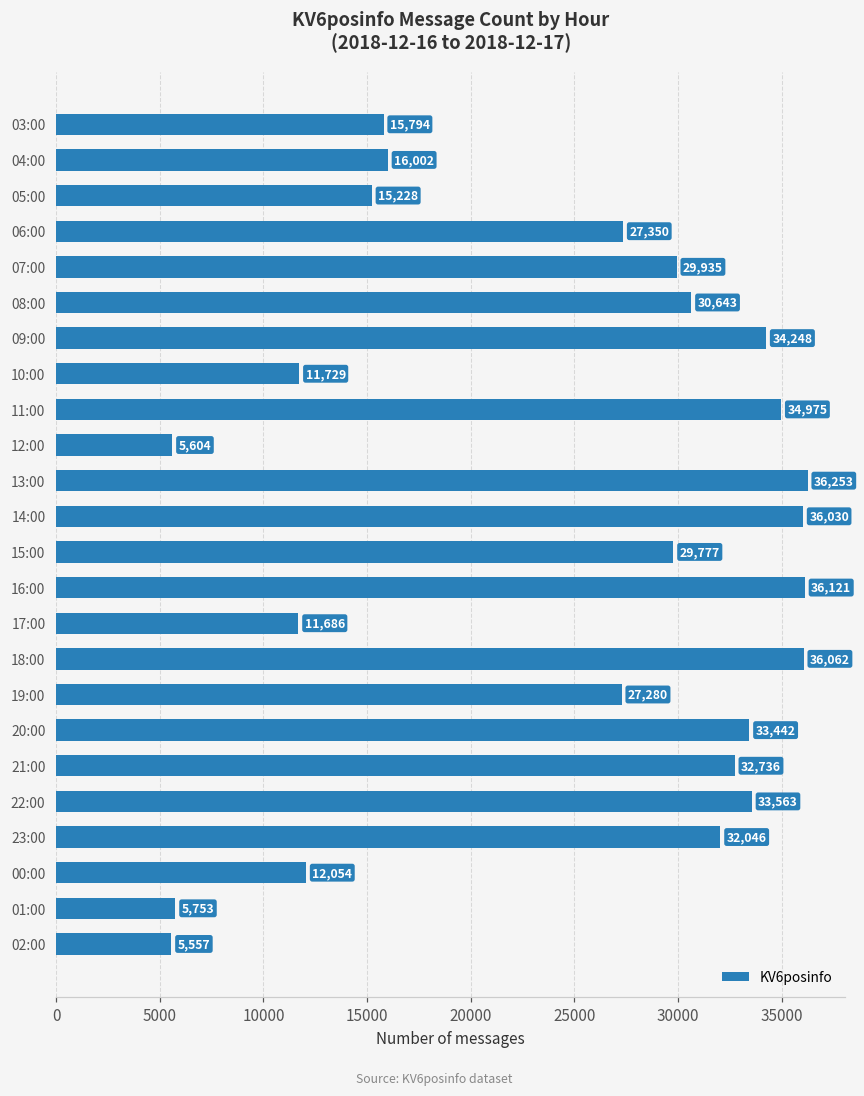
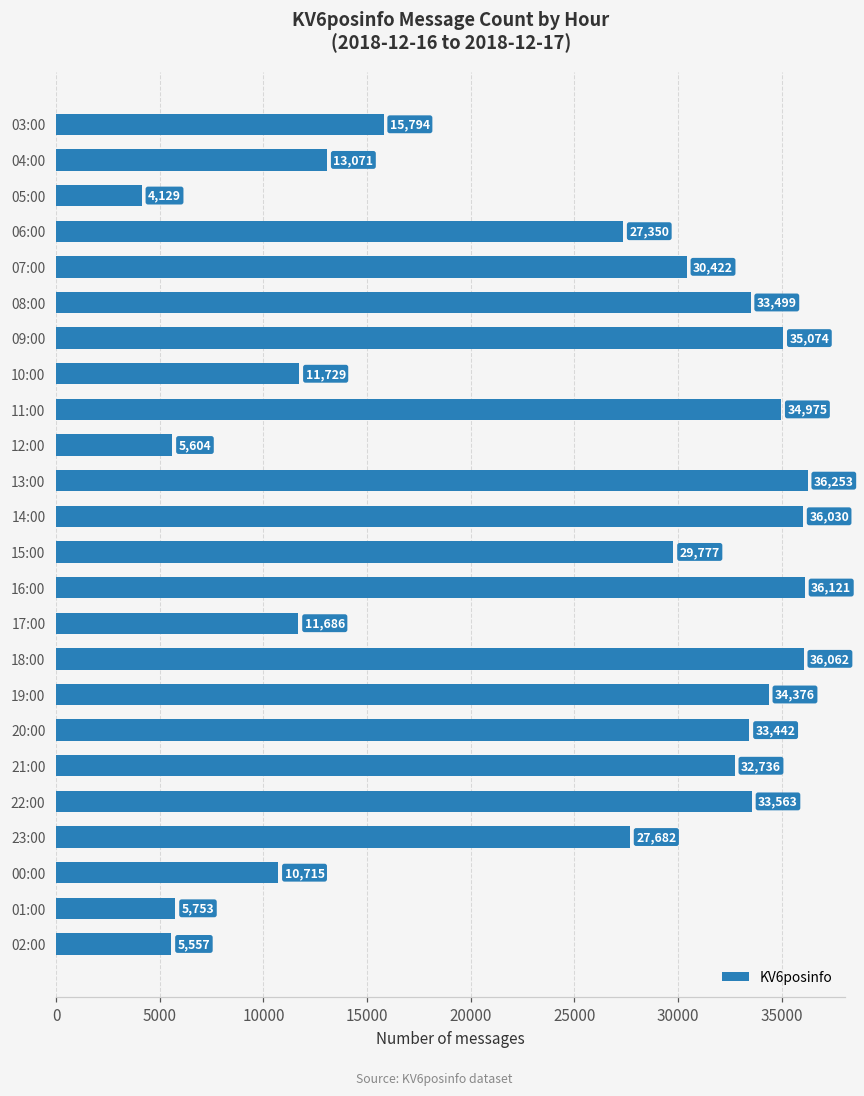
  {
-   "04:00": "16,002",
-   "05:00": "15,228",
-   "07:00": "29,935",
-   "08:00": "30,643",
-   "09:00": "34,248",
-   "19:00": "27,280",
-   "23:00": "32,046",
-   "00:00": "12,054"
+   "04:00": "13,071",
+   "05:00": "4,129",
+   "07:00": "30,422",
+   "08:00": "33,499",
+   "09:00": "35,074",
+   "19:00": "34,376",
+   "23:00": "27,682",
+   "00:00": "10,715"
  }
